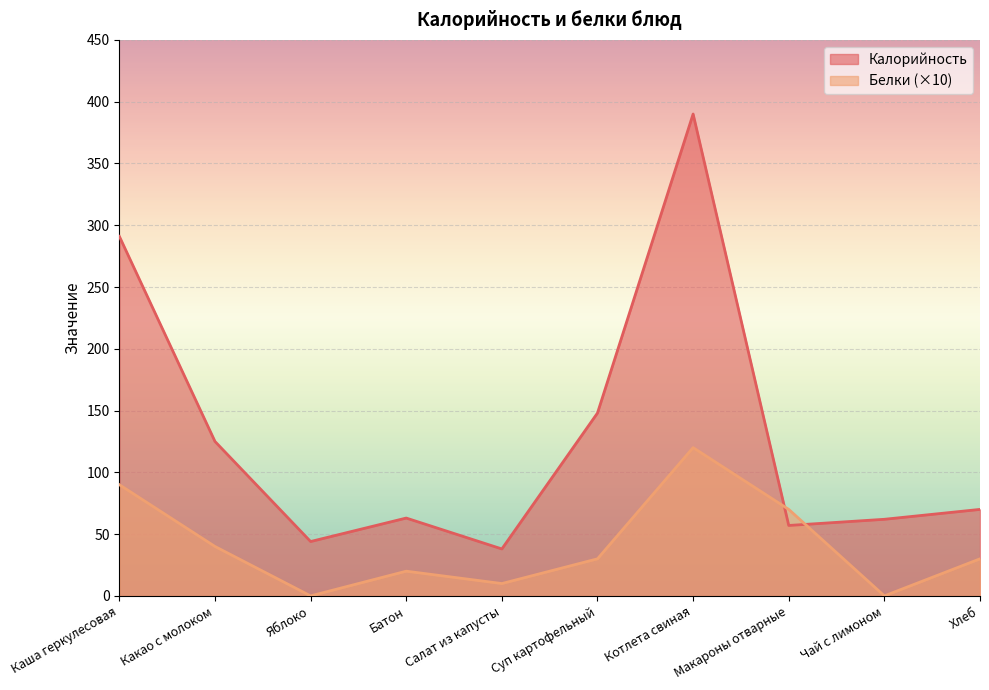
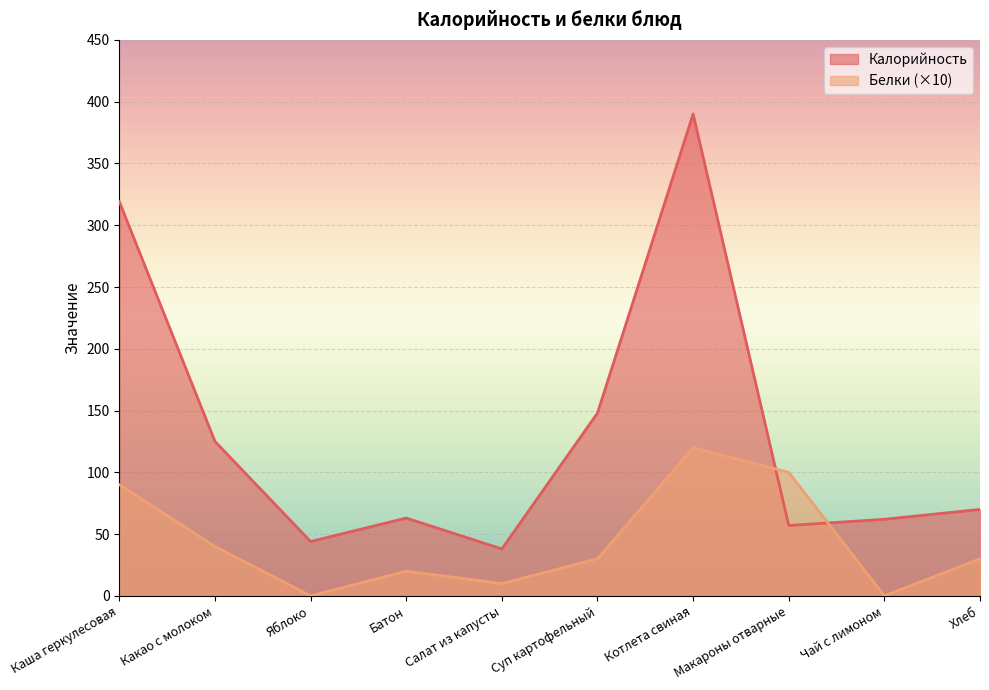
  {
    "Калорийность": {
-     "Каша геркулесовая": 291,
+     "Каша геркулесовая": 319,
      "Какао с молоком": 125,
      "Яблоко": 44,
      "Батон": 63,
      "Салат из капусты": 38,
      "Суп картофельный": 148,
      "Котлета свиная": 390,
      "Макароны отварные": 57,
      "Чай с лимоном": 62,
      "Хлеб": 70
    },
    "Белки (×10)": {
      "Каша геркулесовая": 90,
      "Какао с молоком": 40,
      "Яблоко": 0,
      "Батон": 20,
      "Салат из капусты": 10,
      "Суп картофельный": 30,
      "Котлета свиная": 120,
-     "Макароны отварные": 70,
+     "Макароны отварные": 100,
      "Чай с лимоном": 0,
      "Хлеб": 30
    }
  }
